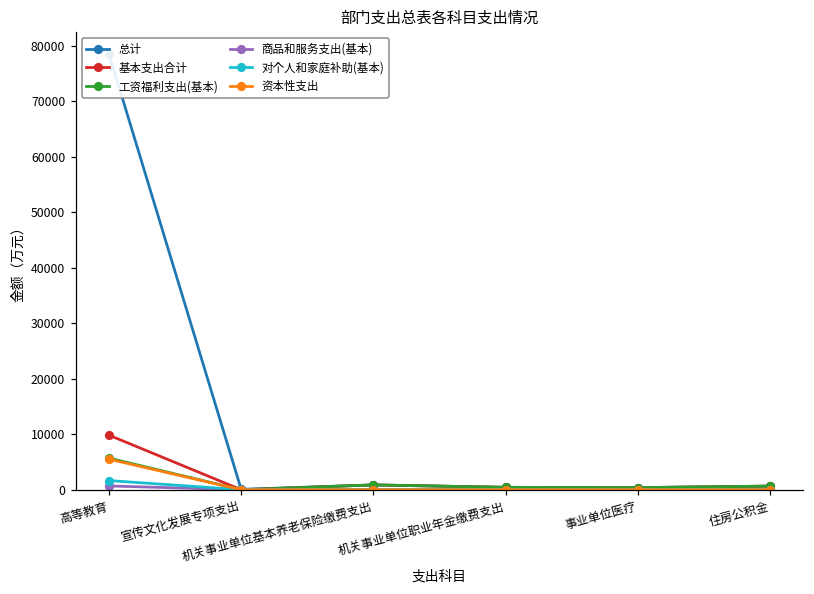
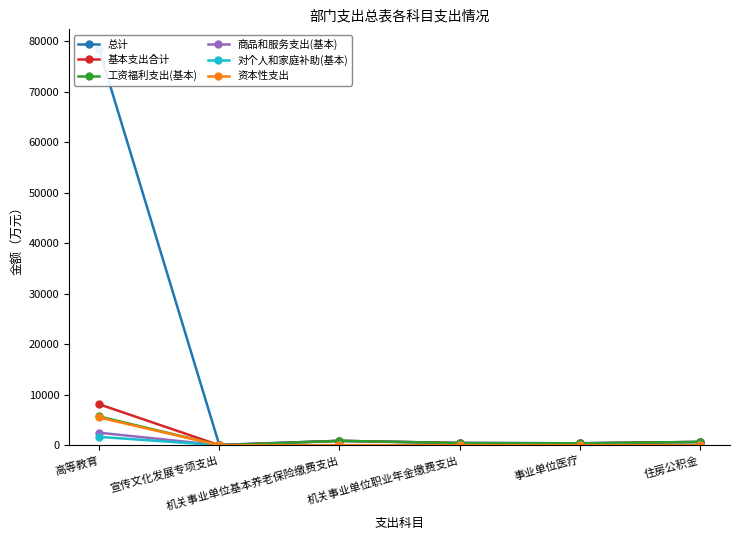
  {
    "基本支出合计": {
-     "高等教育": 10000
+     "高等教育": 8000
    },
    "商品和服务支出(基本)": {
-     "高等教育": 1000
+     "高等教育": 2000
    },
    "对个人和家庭补助(基本)": {
      "高等教育": 2000
    }
  }
